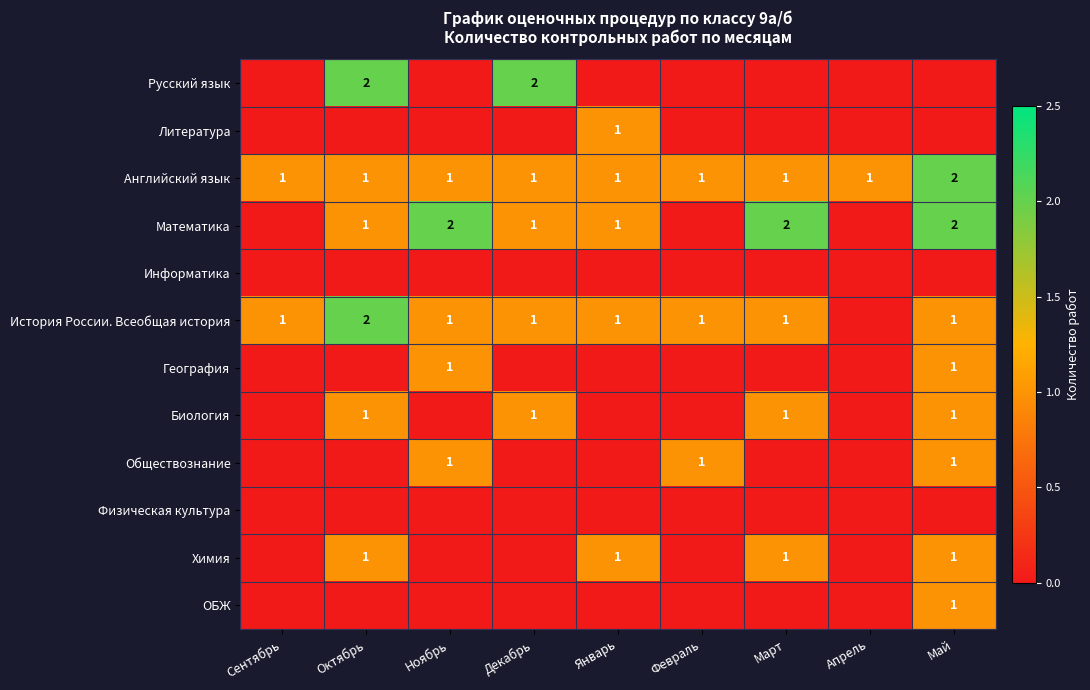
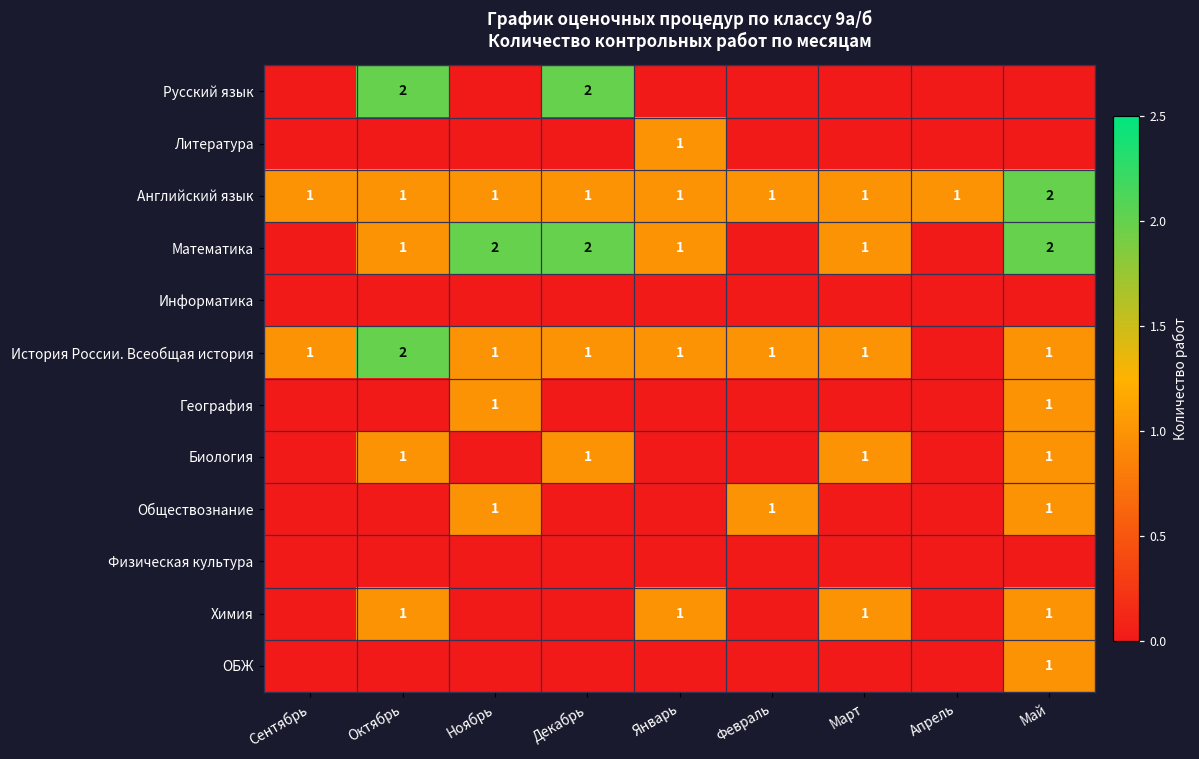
  {
    "Русский язык": {
      "Октябрь": 2,
      "Декабрь": 2
    },
    "Литература": {
      "Январь": 1
    },
    "Английский язык": {
      "Сентябрь": 1,
      "Октябрь": 1,
      "Ноябрь": 1,
      "Декабрь": 1,
      "Январь": 1,
      "Февраль": 1,
      "Март": 1,
      "Апрель": 1,
      "Май": 2
    },
    "Математика": {
      "Октябрь": 1,
      "Ноябрь": 2,
-     "Декабрь": 1,
+     "Декабрь": 2,
      "Январь": 1,
-     "Март": 2,
+     "Март": 1,
      "Май": 2
    },
    "История России. Всеобщая история": {
      "Сентябрь": 1,
      "Октябрь": 2,
      "Ноябрь": 1,
      "Декабрь": 1,
      "Январь": 1,
      "Февраль": 1,
      "Март": 1,
      "Май": 1
    },
    "География": {
      "Ноябрь": 1,
      "Май": 1
    },
    "Биология": {
      "Октябрь": 1,
      "Декабрь": 1,
      "Март": 1,
      "Май": 1
    },
    "Обществознание": {
      "Ноябрь": 1,
      "Февраль": 1,
      "Май": 1
    },
    "Химия": {
      "Октябрь": 1,
      "Январь": 1,
      "Март": 1,
      "Май": 1
    },
    "ОБЖ": {
      "Май": 1
    }
  }
